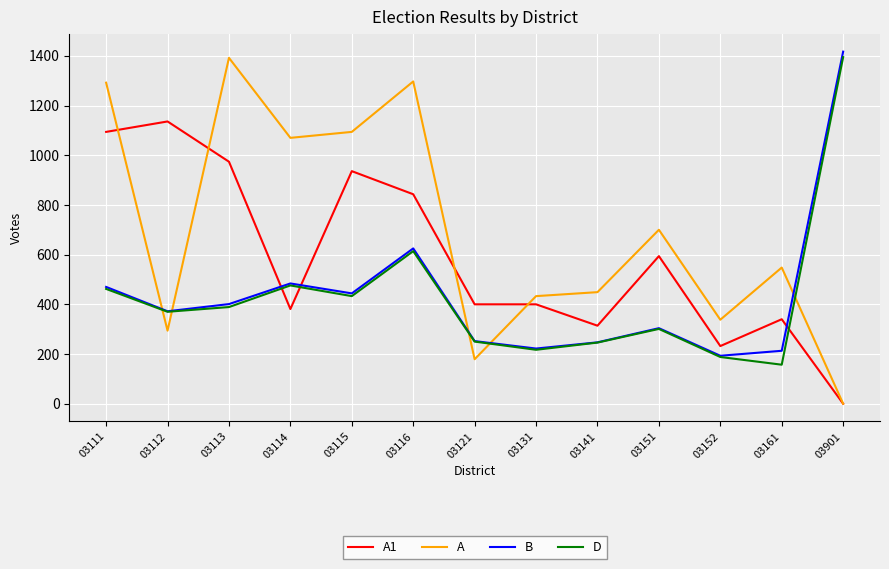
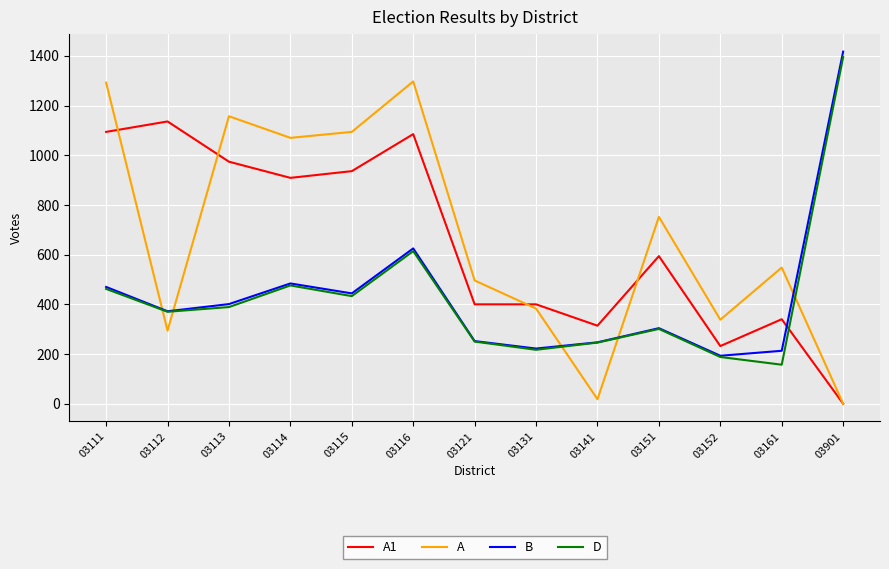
  {
    "A1": {
      "03111": 1090,
      "03112": 1140,
      "03113": 970,
-     "03114": 380,
+     "03114": 910,
      "03115": 940,
-     "03116": 840,
+     "03116": 1090,
      "03121": 400,
      "03131": 400,
      "03141": 310,
      "03151": 590,
      "03152": 230,
      "03161": 340
    },
    "A": {
      "03111": 1290,
      "03112": 290,
-     "03113": 1390,
+     "03113": 1160,
      "03114": 1070,
      "03115": 1090,
      "03116": 1300,
-     "03121": 180,
-     "03131": 430,
-     "03141": 450,
-     "03151": 700,
+     "03121": 500,
+     "03131": 380,
+     "03141": 20,
+     "03151": 750,
      "03152": 340,
      "03161": 550
    },
    "B": {
      "03113": 400,
      "03115": 440,
      "03116": 630,
      "03161": 210,
      "03901": 1420
    },
    "D": {
      "03113": 390,
      "03115": 430,
      "03116": 610,
      "03161": 160,
      "03901": 1400
    }
  }
